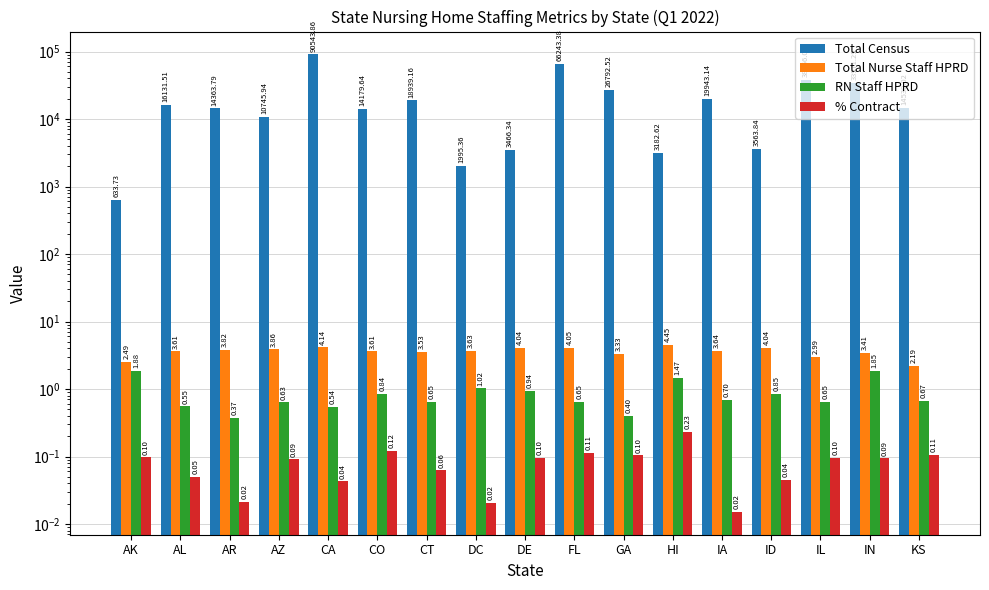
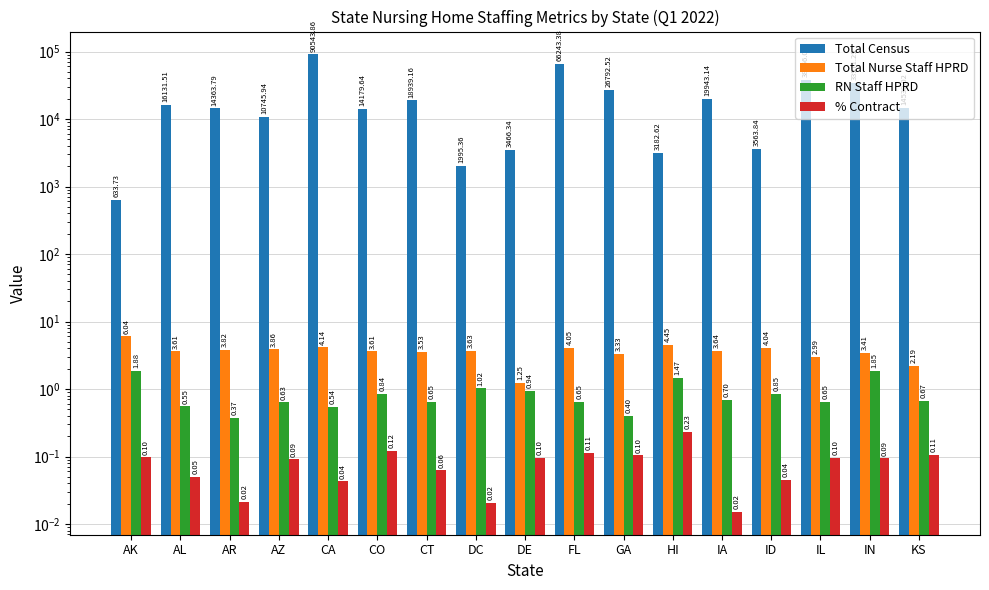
  {
    "Total Census": {
      "AK": 633.73,
      "AL": 16131.51,
      "AR": 14363.79,
      "AZ": 10745.94,
      "CA": 90543.86,
      "CO": 14179.64,
      "CT": 18939.16,
      "DC": 1995.36,
      "DE": 3466.34,
      "FL": 66243.38,
      "GA": 26792.52,
      "HI": 3182.62,
      "IA": 19943.14,
      "ID": 3563.84
    },
    "Total Nurse Staff HPRD": {
-     "AK": 2.49,
+     "AK": 6.04,
      "AL": 3.61,
      "AR": 3.82,
      "AZ": 3.86,
      "CA": 4.14,
      "CO": 3.61,
      "CT": 3.53,
      "DC": 3.63,
-     "DE": 4.04,
+     "DE": 1.25,
      "FL": 4.05,
      "GA": 3.33,
      "HI": 4.45,
      "IA": 3.64,
      "ID": 4.04,
      "IL": 2.99,
      "IN": 3.41,
      "KS": 2.19
    },
    "RN Staff HPRD": {
      "AK": 1.88,
      "AL": 0.55,
      "AR": 0.37,
      "AZ": 0.63,
      "CA": 0.54,
      "CO": 0.84,
      "CT": 0.65,
      "DC": 1.02,
      "DE": 0.94,
      "FL": 0.65,
      "GA": 0.40,
      "HI": 1.47,
      "IA": 0.70,
      "ID": 0.85,
      "IL": 0.65,
      "IN": 1.85,
      "KS": 0.67
    },
    "% Contract": {
      "AK": 0.10,
      "AL": 0.05,
      "AR": 0.02,
      "AZ": 0.09,
      "CA": 0.04,
      "CO": 0.12,
      "CT": 0.06,
      "DC": 0.02,
      "DE": 0.10,
      "FL": 0.11,
      "GA": 0.10,
      "HI": 0.23,
      "IA": 0.02,
      "ID": 0.04,
      "IL": 0.10,
      "IN": 0.09,
      "KS": 0.11
    }
  }
